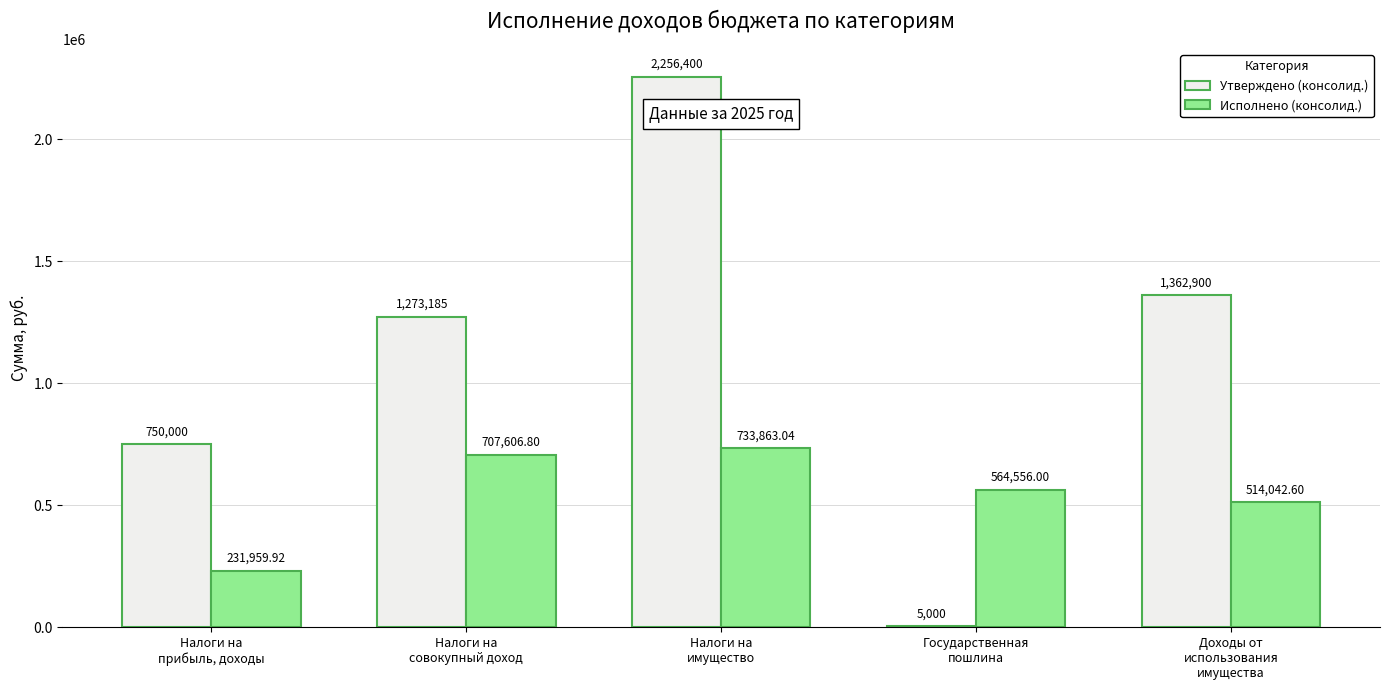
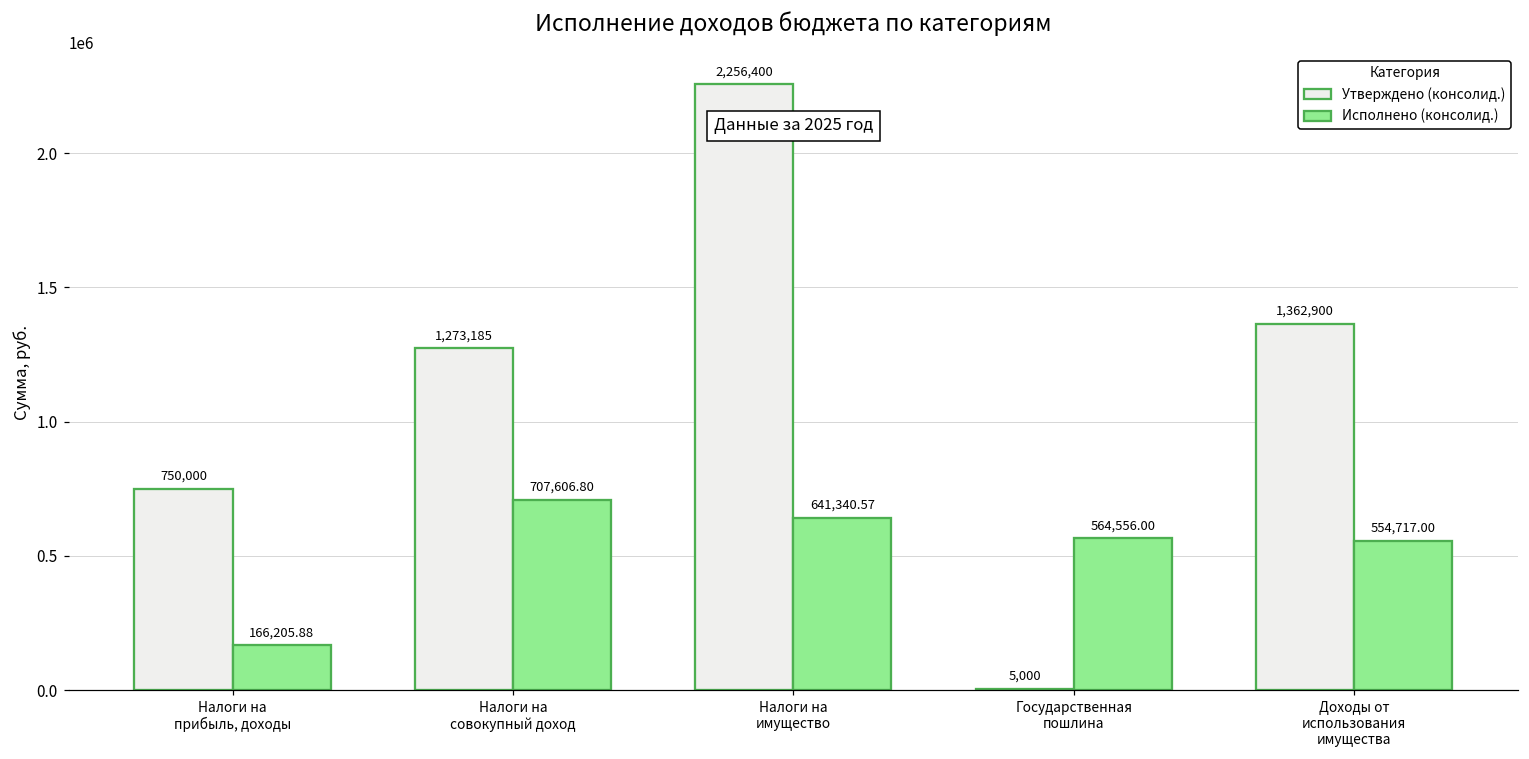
  {
    "Утверждено (консолид.)": {
      "Налоги на прибыль, доходы": "750,000",
      "Налоги на совокупный доход": "1,273,185",
      "Налоги на имущество": "2,256,400",
      "Государственная пошлина": "5,000",
      "Доходы от использования имущества": "1,362,900"
    },
    "Исполнено (консолид.)": {
-     "Налоги на прибыль, доходы": "231,959.92",
+     "Налоги на прибыль, доходы": "166,205.88",
      "Налоги на совокупный доход": "707,606.80",
-     "Налоги на имущество": "733,863.04",
+     "Налоги на имущество": "641,340.57",
      "Государственная пошлина": "564,556.00",
-     "Доходы от использования имущества": "514,042.60"
+     "Доходы от использования имущества": "554,717.00"
    }
  }
